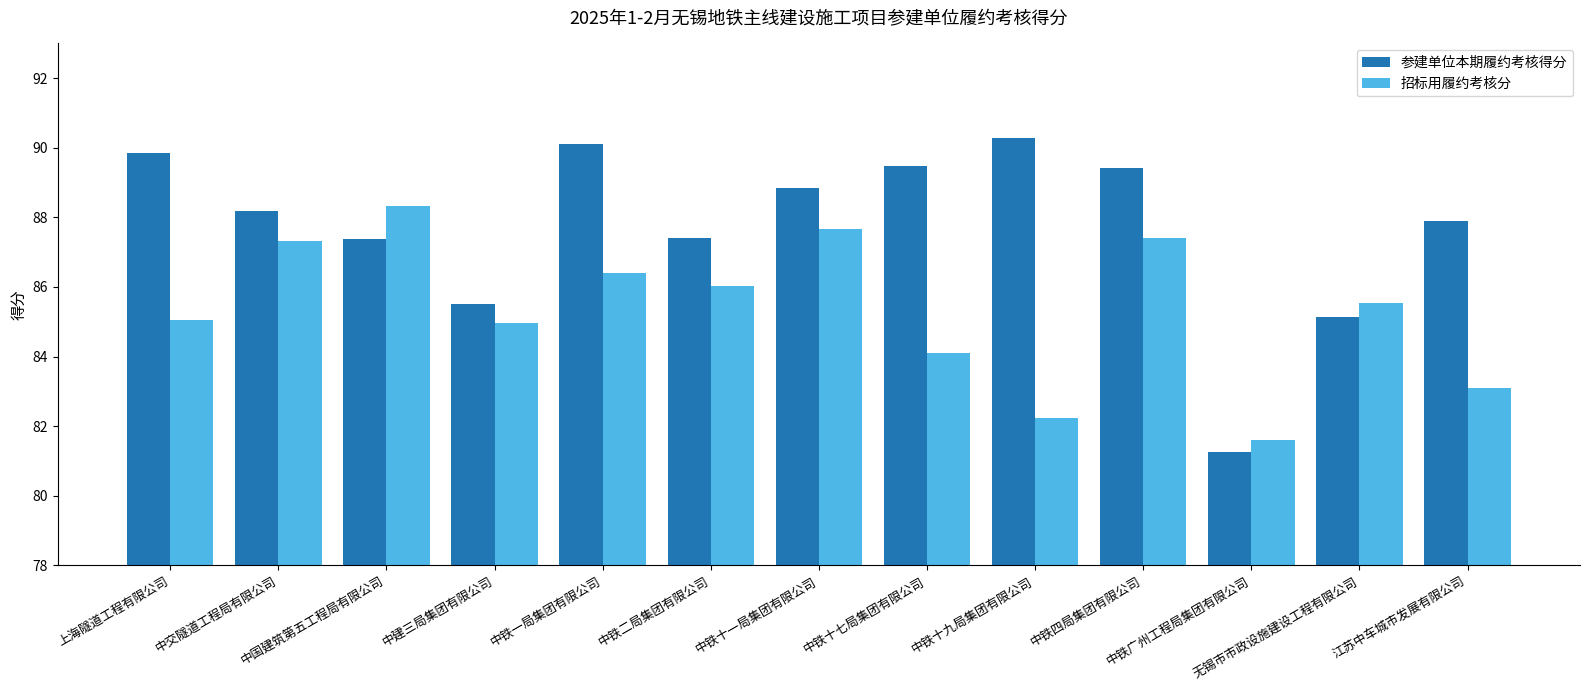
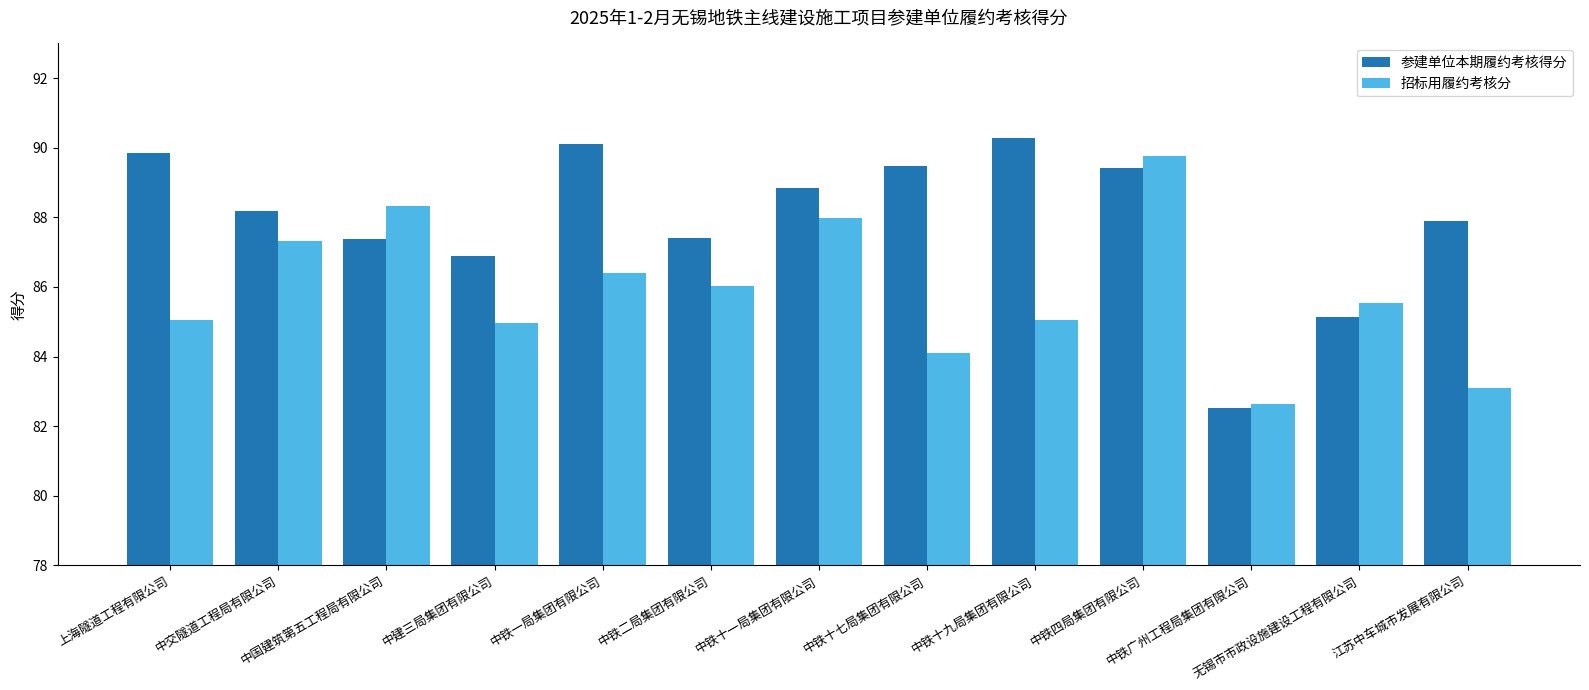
  {
    "参建单位本期履约考核得分": {
      "上海隧道工程有限公司": 89.9,
      "中交隧道工程局有限公司": 88.2,
      "中国建筑第五工程局有限公司": 87.4,
-     "中建三局集团有限公司": 85.5,
+     "中建三局集团有限公司": 86.9,
      "中铁一局集团有限公司": 90.1,
      "中铁二局集团有限公司": 87.4,
      "中铁十一局集团有限公司": 88.9,
      "中铁十七局集团有限公司": 89.5,
      "中铁十九局集团有限公司": 90.3,
      "中铁四局集团有限公司": 89.4,
-     "中铁广州工程局集团有限公司": 81.3,
+     "中铁广州工程局集团有限公司": 82.5,
      "无锡市市政设施建设工程有限公司": 85.2,
      "江苏中车城市发展有限公司": 87.9
    },
    "招标用履约考核分": {
      "上海隧道工程有限公司": 85.1,
      "中交隧道工程局有限公司": 87.3,
      "中国建筑第五工程局有限公司": 88.3,
      "中建三局集团有限公司": 85.0,
      "中铁一局集团有限公司": 86.4,
      "中铁二局集团有限公司": 86.0,
-     "中铁十一局集团有限公司": 87.7,
+     "中铁十一局集团有限公司": 88.0,
      "中铁十七局集团有限公司": 84.1,
-     "中铁十九局集团有限公司": 82.2,
-     "中铁四局集团有限公司": 87.4,
-     "中铁广州工程局集团有限公司": 81.6,
+     "中铁十九局集团有限公司": 85.1,
+     "中铁四局集团有限公司": 89.8,
+     "中铁广州工程局集团有限公司": 82.7,
      "无锡市市政设施建设工程有限公司": 85.6,
      "江苏中车城市发展有限公司": 83.1
    }
  }
